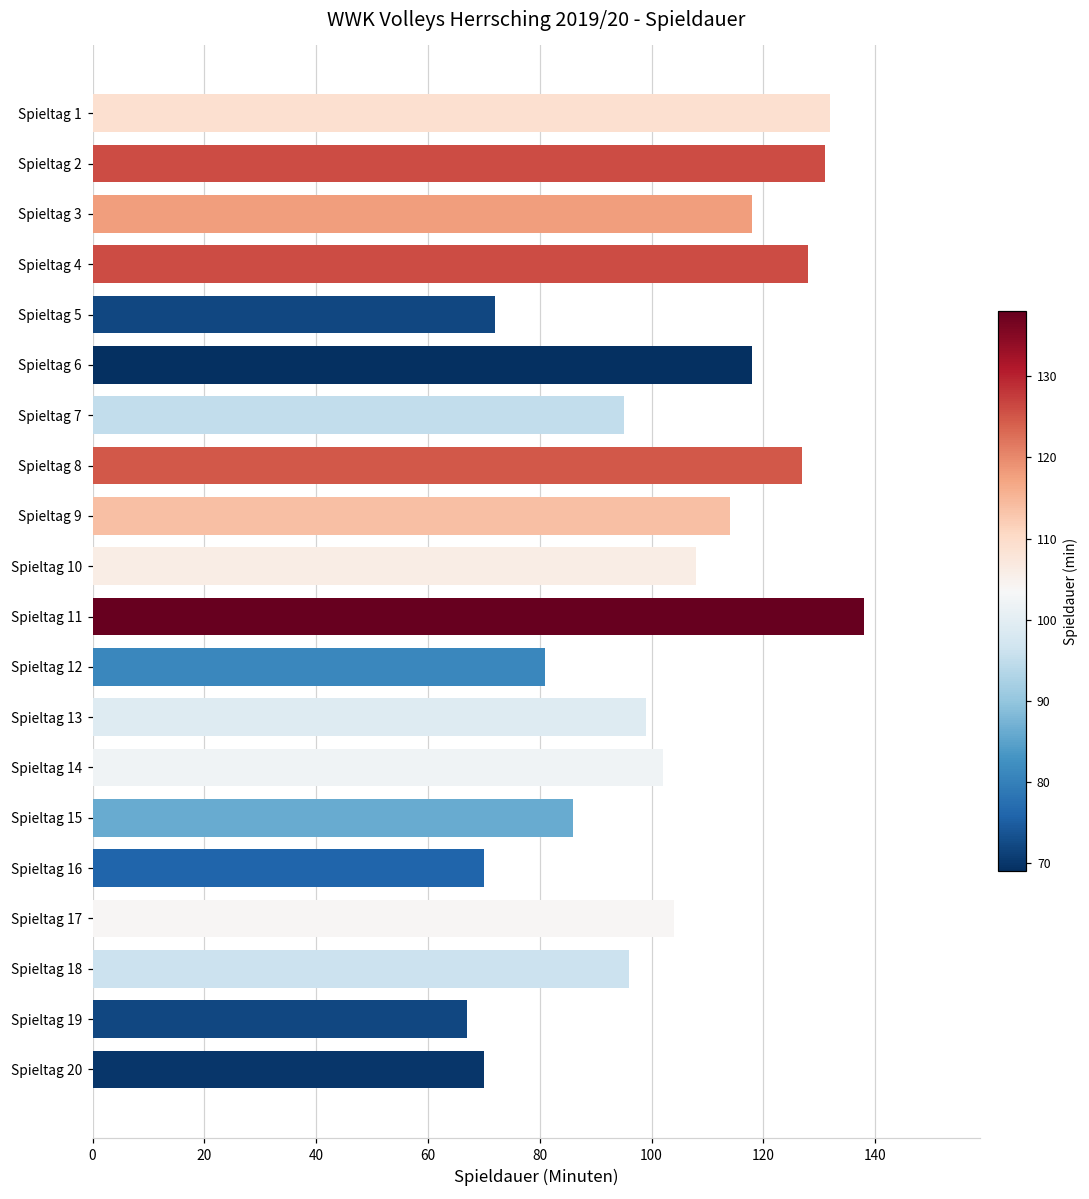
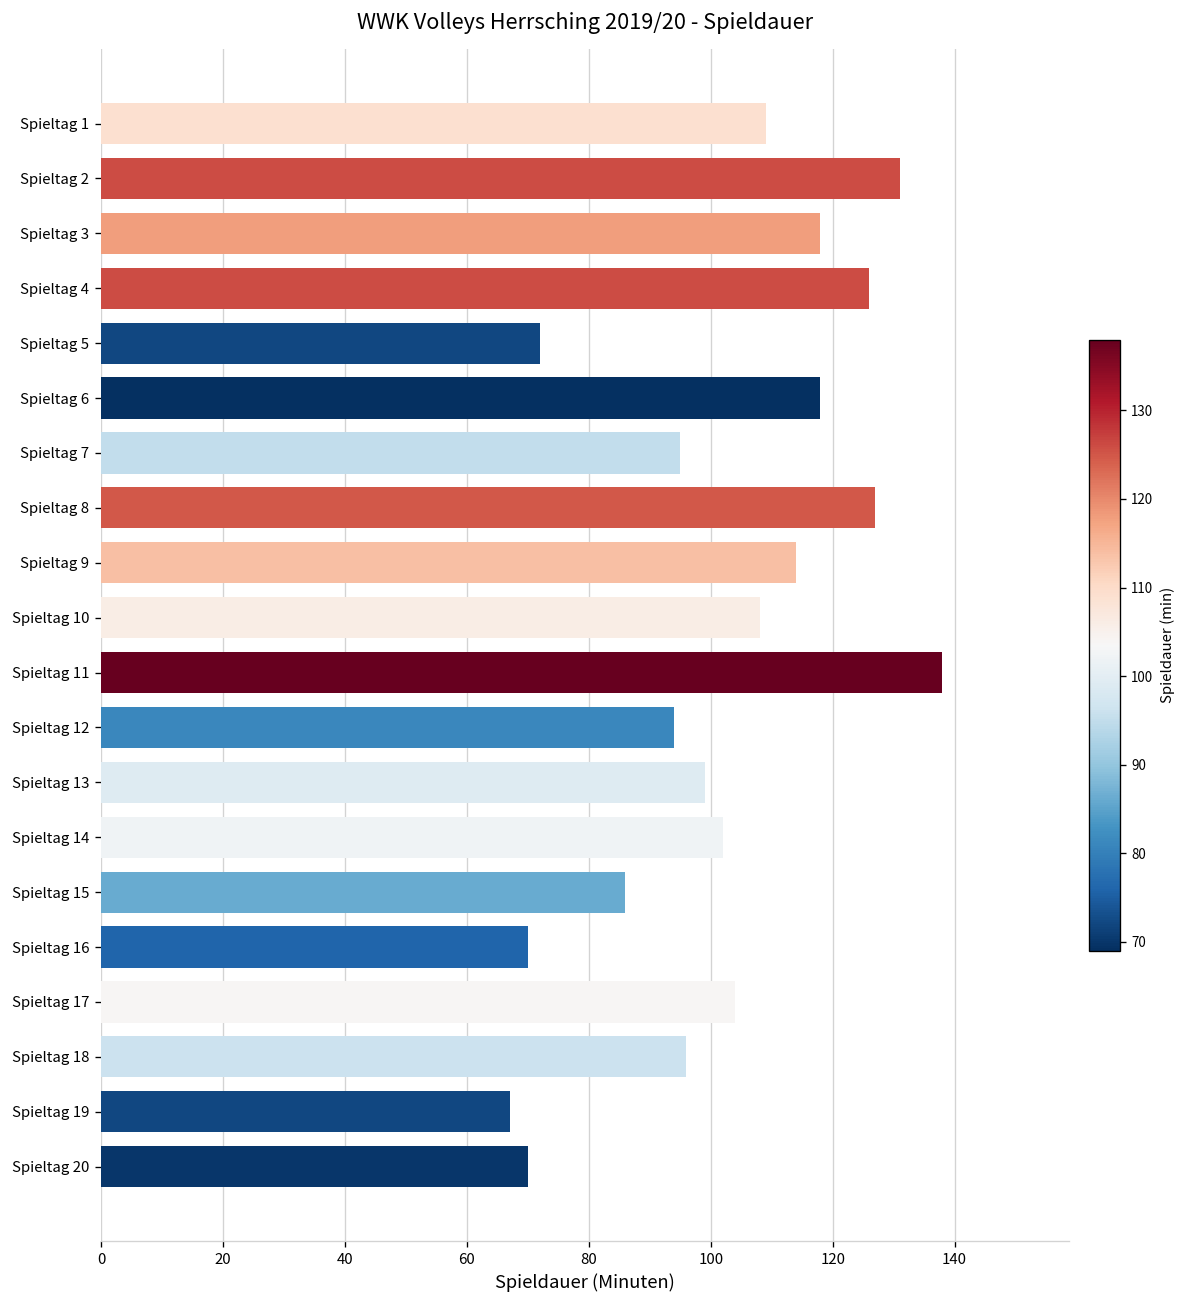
  {
-   "Spieltag 1": 132,
+   "Spieltag 1": 109,
    "Spieltag 2": 131,
    "Spieltag 3": 118,
-   "Spieltag 4": 128,
+   "Spieltag 4": 126,
    "Spieltag 5": 72,
    "Spieltag 6": 118,
    "Spieltag 7": 95,
    "Spieltag 8": 127,
    "Spieltag 9": 114,
    "Spieltag 10": 108,
    "Spieltag 11": 138,
-   "Spieltag 12": 81,
+   "Spieltag 12": 94,
    "Spieltag 13": 99,
    "Spieltag 14": 102,
    "Spieltag 15": 86,
    "Spieltag 16": 70,
    "Spieltag 17": 104,
    "Spieltag 18": 96,
    "Spieltag 19": 67,
    "Spieltag 20": 70
  }
